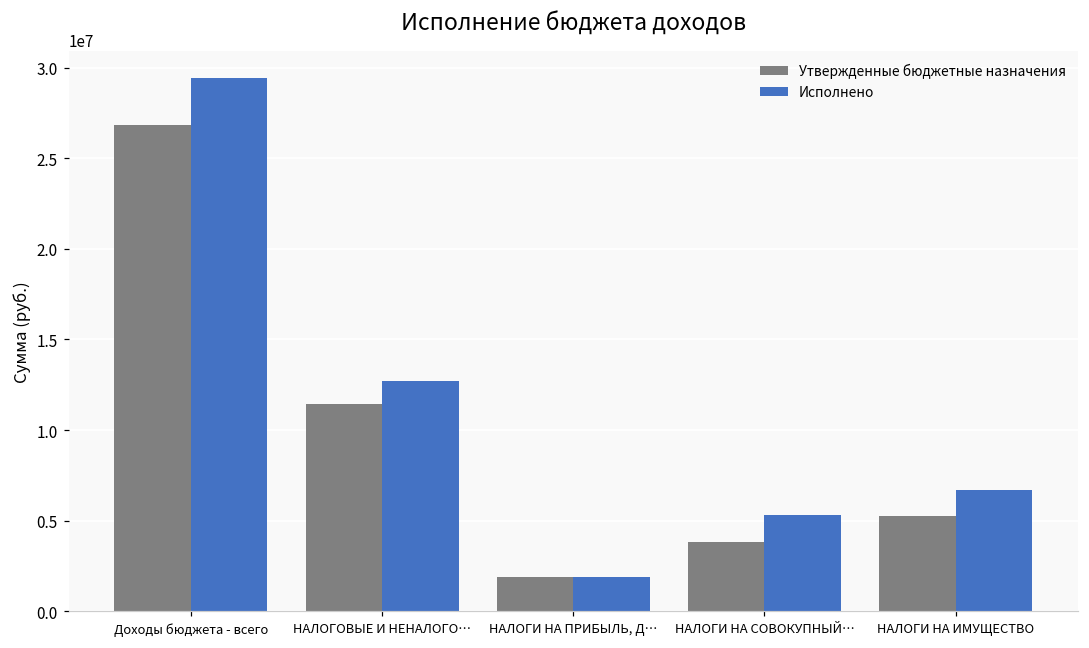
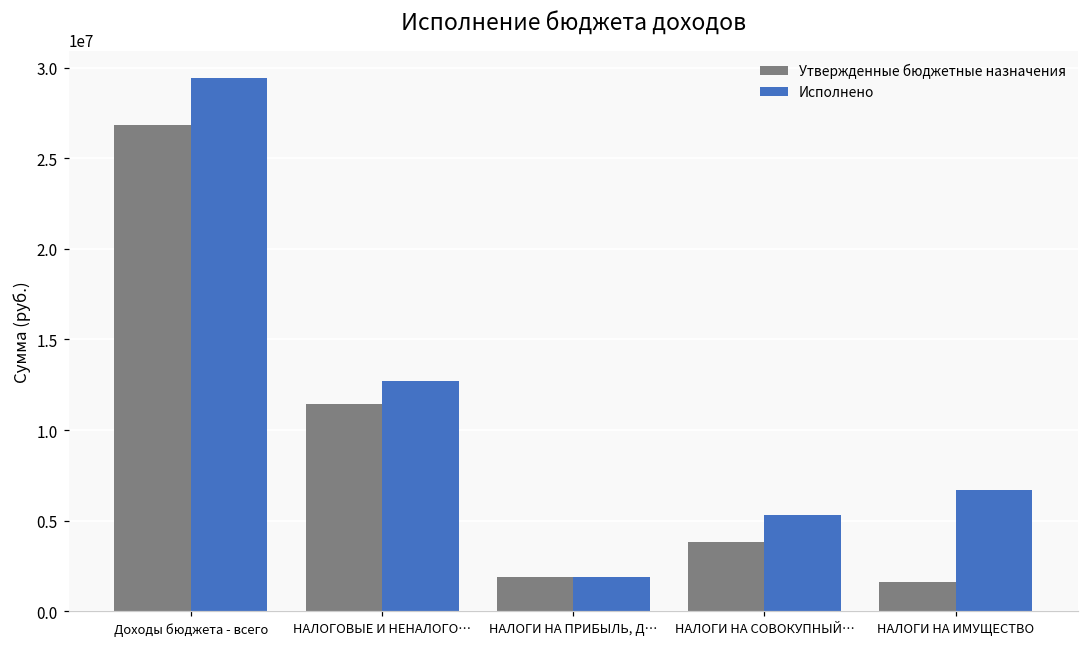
  {
    "Утвержденные бюджетные назначения": {
      "Доходы бюджета - всего": 26800000,
      "НАЛОГОВЫЕ И НЕНАЛОГО…": 11400000,
      "НАЛОГИ НА ПРИБЫЛЬ, Д…": 1900000,
      "НАЛОГИ НА СОВОКУПНЫЙ…": 3800000,
-     "НАЛОГИ НА ИМУЩЕСТВО": 5200000
+     "НАЛОГИ НА ИМУЩЕСТВО": 1600000
    },
    "Исполнено": {
      "Доходы бюджета - всего": 29500000,
      "НАЛОГОВЫЕ И НЕНАЛОГО…": 12700000,
      "НАЛОГИ НА ПРИБЫЛЬ, Д…": 1900000,
      "НАЛОГИ НА СОВОКУПНЫЙ…": 5300000,
      "НАЛОГИ НА ИМУЩЕСТВО": 6700000
    }
  }
